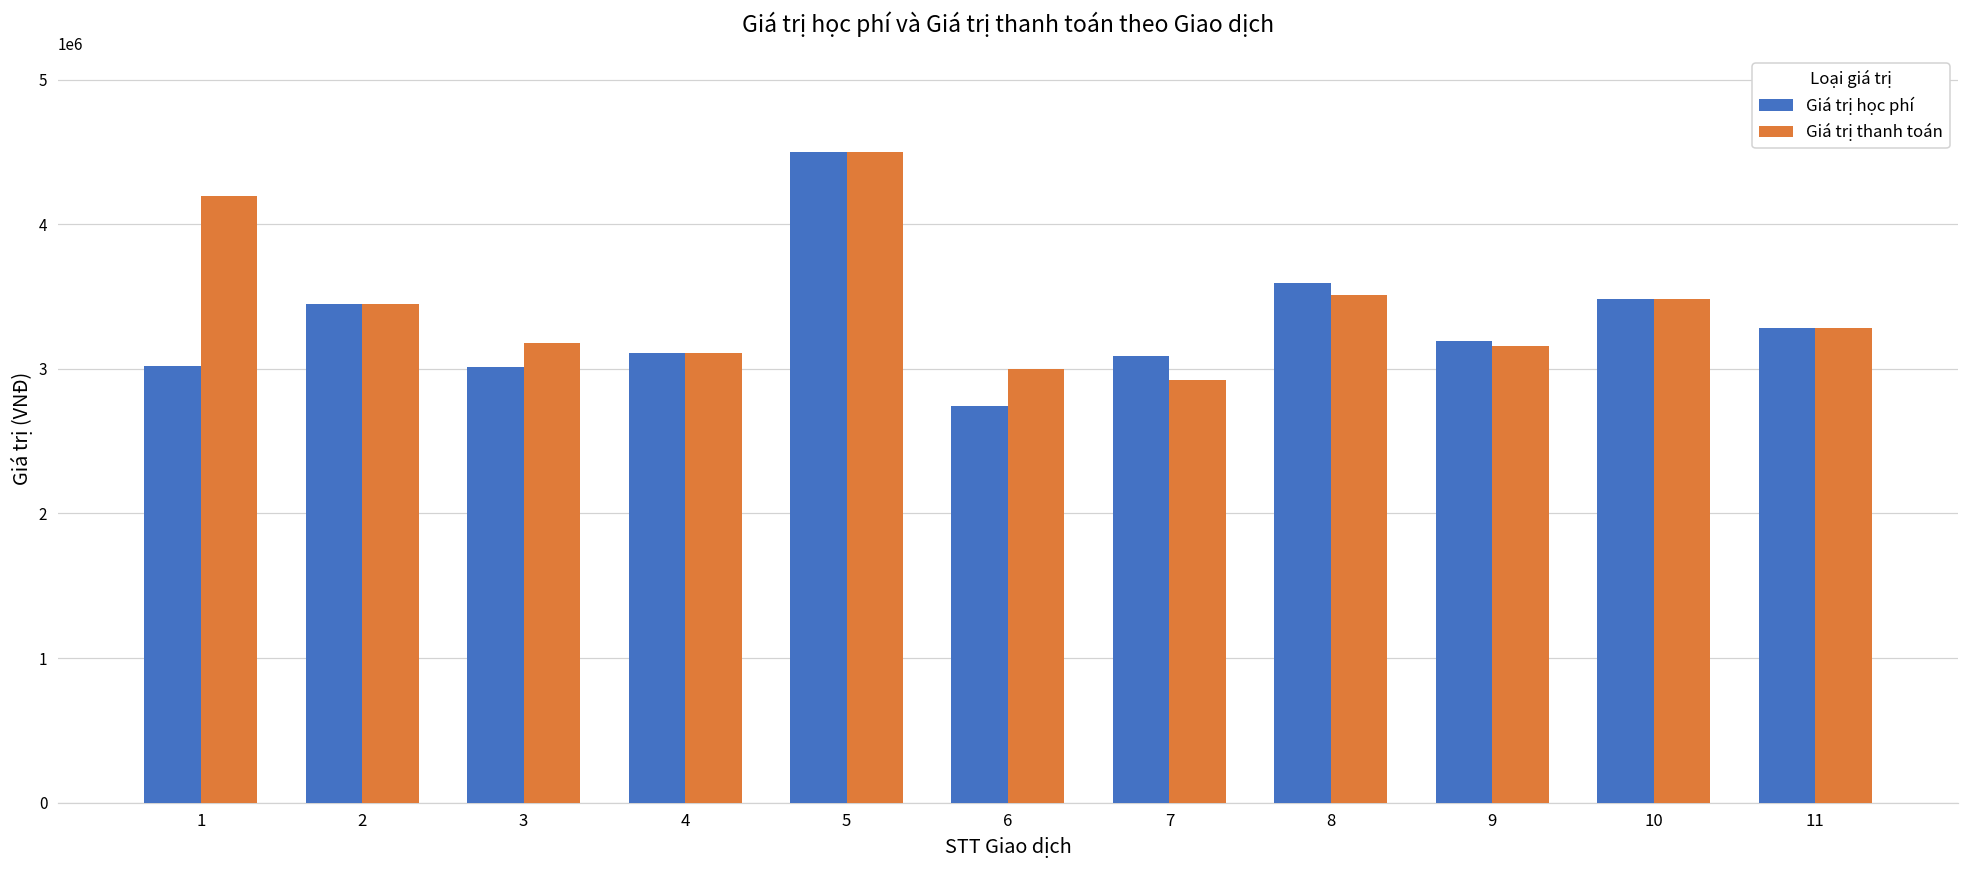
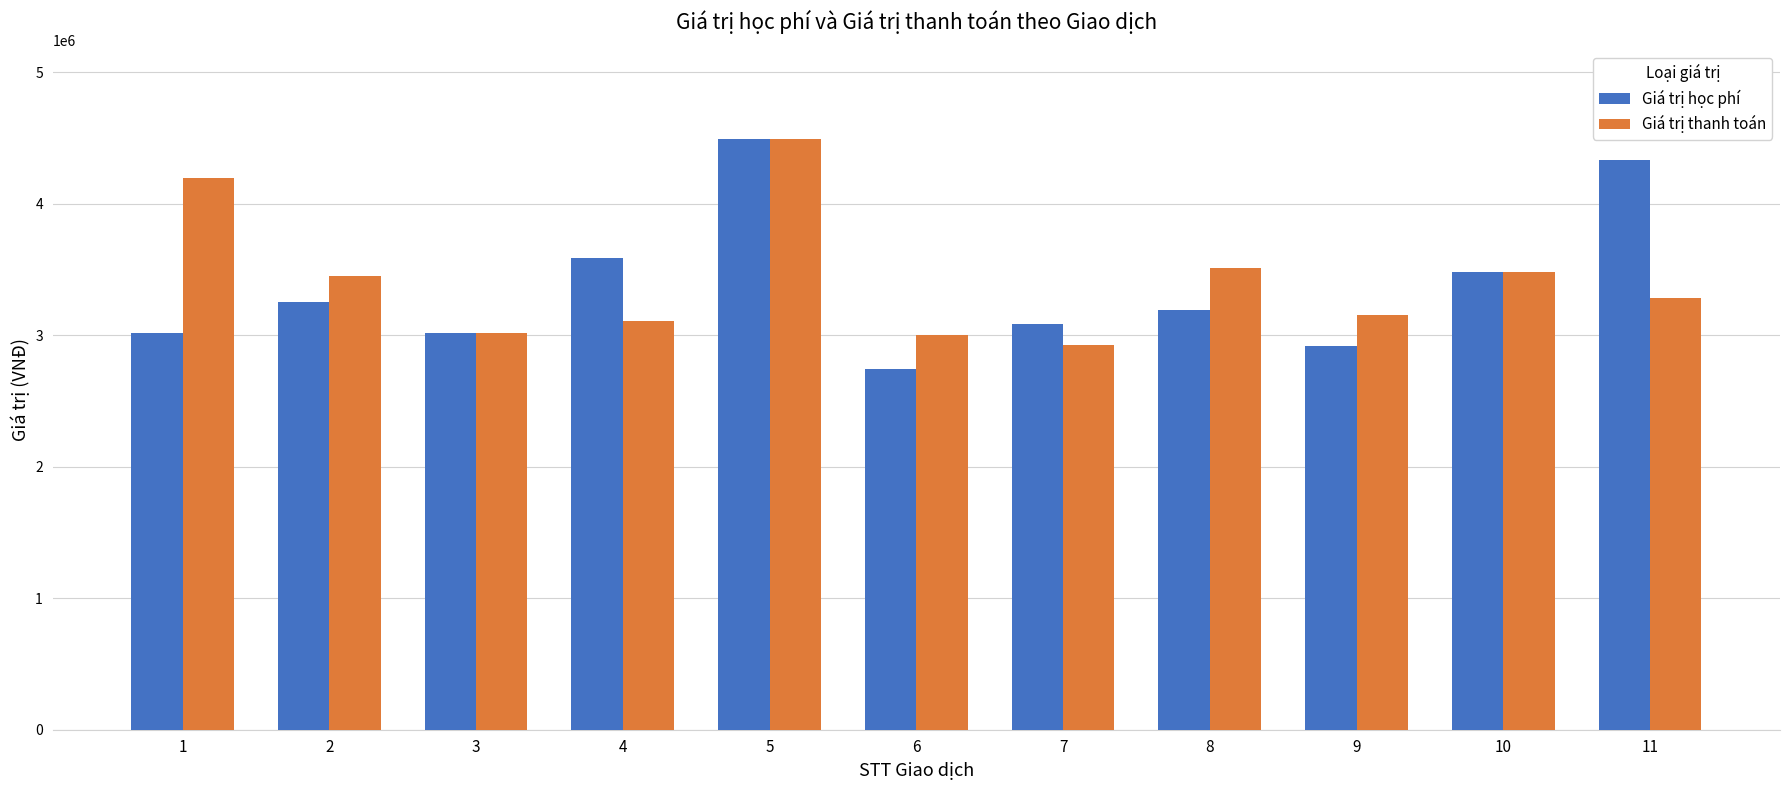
  {
    "Giá trị học phí": {
      "1": 3020000,
-     "2": 3450000,
+     "2": 3250000,
      "3": 3020000,
-     "4": 3110000,
+     "4": 3590000,
      "5": 4500000,
      "6": 2740000,
      "7": 3090000,
-     "8": 3590000,
-     "9": 3200000,
+     "8": 3190000,
+     "9": 2920000,
      "10": 3480000,
-     "11": 3280000
+     "11": 4330000
    },
    "Giá trị thanh toán": {
      "1": 4200000,
      "2": 3450000,
-     "3": 3180000,
+     "3": 3020000,
      "4": 3110000,
      "5": 4500000,
      "6": 3000000,
      "7": 2930000,
      "8": 3510000,
      "9": 3160000,
      "10": 3480000,
      "11": 3280000
    }
  }
